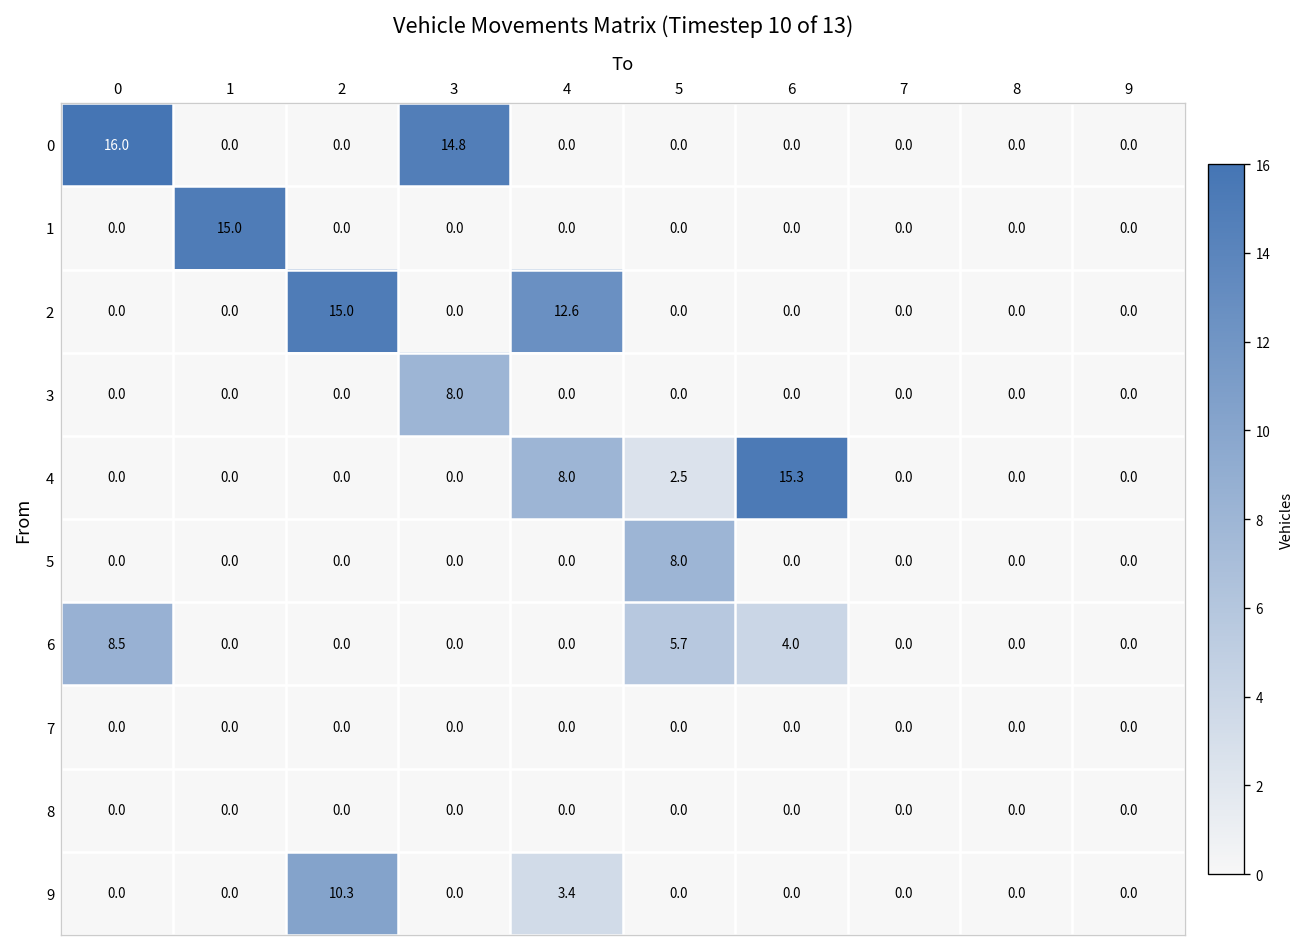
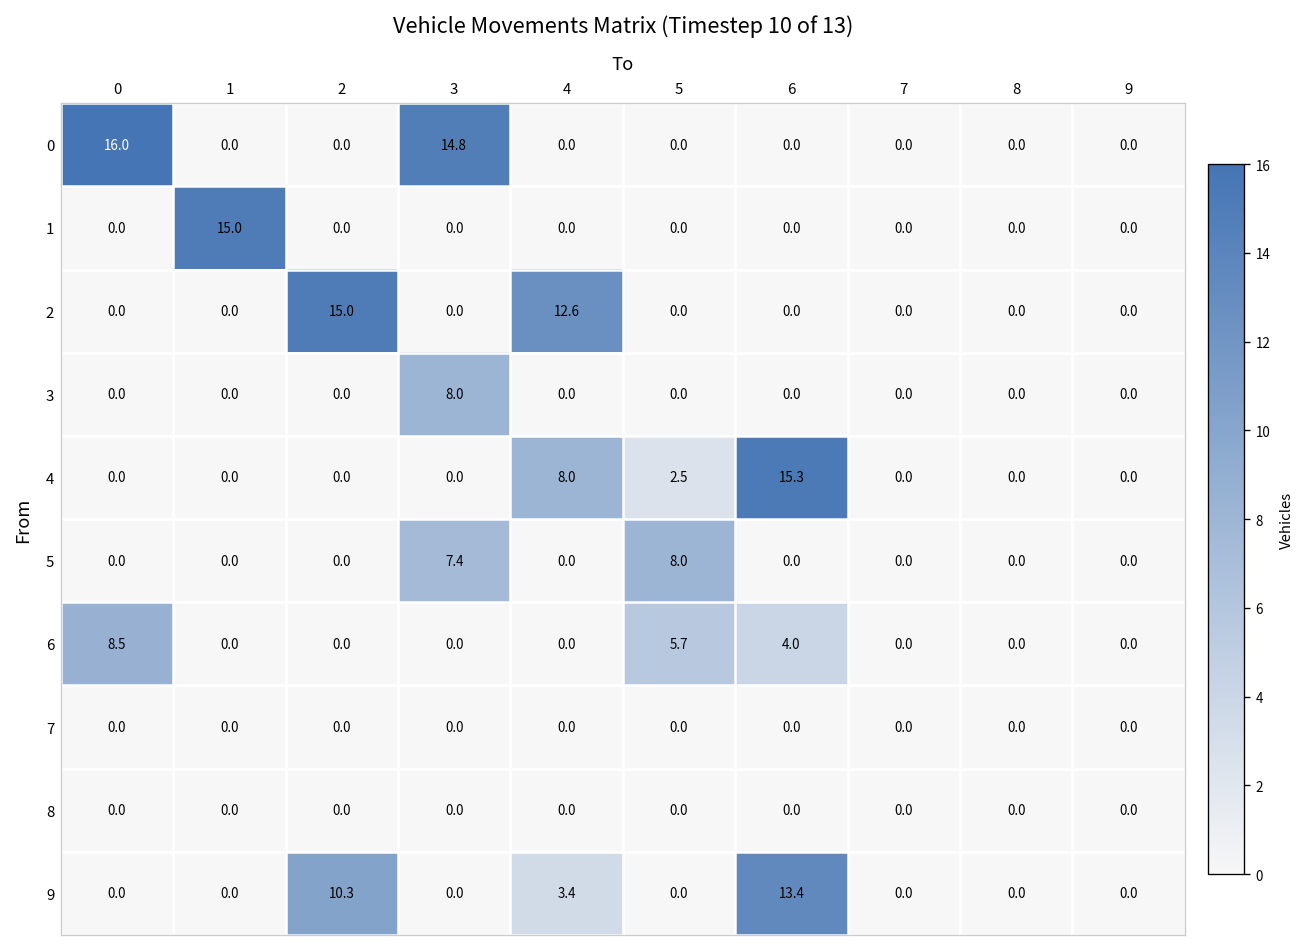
  {
    "0": {
      "0": 16.0,
      "1": 0.0,
      "2": 0.0,
      "3": 14.8,
      "4": 0.0,
      "5": 0.0,
      "6": 0.0,
      "7": 0.0,
      "8": 0.0,
      "9": 0.0
    },
    "1": {
      "0": 0.0,
      "1": 15.0,
      "2": 0.0,
      "3": 0.0,
      "4": 0.0,
      "5": 0.0,
      "6": 0.0,
      "7": 0.0,
      "8": 0.0,
      "9": 0.0
    },
    "2": {
      "0": 0.0,
      "1": 0.0,
      "2": 15.0,
      "3": 0.0,
      "4": 12.6,
      "5": 0.0,
      "6": 0.0,
      "7": 0.0,
      "8": 0.0,
      "9": 0.0
    },
    "3": {
      "0": 0.0,
      "1": 0.0,
      "2": 0.0,
      "3": 8.0,
      "4": 0.0,
      "5": 0.0,
      "6": 0.0,
      "7": 0.0,
      "8": 0.0,
      "9": 0.0
    },
    "4": {
      "0": 0.0,
      "1": 0.0,
      "2": 0.0,
      "3": 0.0,
      "4": 8.0,
      "5": 2.5,
      "6": 15.3,
      "7": 0.0,
      "8": 0.0,
      "9": 0.0
    },
    "5": {
      "0": 0.0,
      "1": 0.0,
      "2": 0.0,
-     "3": 0.0,
+     "3": 7.4,
      "4": 0.0,
      "5": 8.0,
      "6": 0.0,
      "7": 0.0,
      "8": 0.0,
      "9": 0.0
    },
    "6": {
      "0": 8.5,
      "1": 0.0,
      "2": 0.0,
      "3": 0.0,
      "4": 0.0,
      "5": 5.7,
      "6": 4.0,
      "7": 0.0,
      "8": 0.0,
      "9": 0.0
    },
    "7": {
      "0": 0.0,
      "1": 0.0,
      "2": 0.0,
      "3": 0.0,
      "4": 0.0,
      "5": 0.0,
      "6": 0.0,
      "7": 0.0,
      "8": 0.0,
      "9": 0.0
    },
    "8": {
      "0": 0.0,
      "1": 0.0,
      "2": 0.0,
      "3": 0.0,
      "4": 0.0,
      "5": 0.0,
      "6": 0.0,
      "7": 0.0,
      "8": 0.0,
      "9": 0.0
    },
    "9": {
      "0": 0.0,
      "1": 0.0,
      "2": 10.3,
      "3": 0.0,
      "4": 3.4,
      "5": 0.0,
-     "6": 0.0,
+     "6": 13.4,
      "7": 0.0,
      "8": 0.0,
      "9": 0.0
    }
  }
